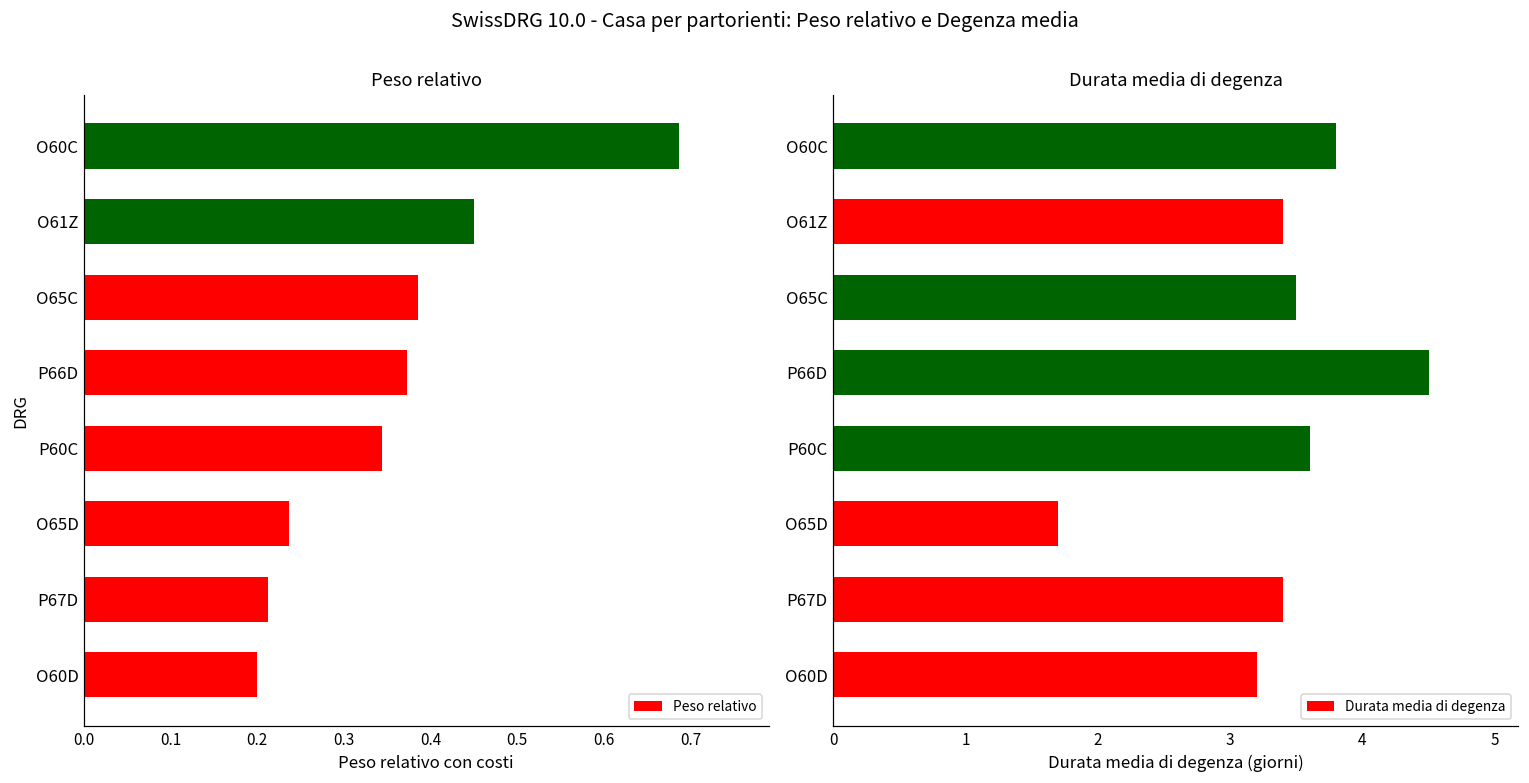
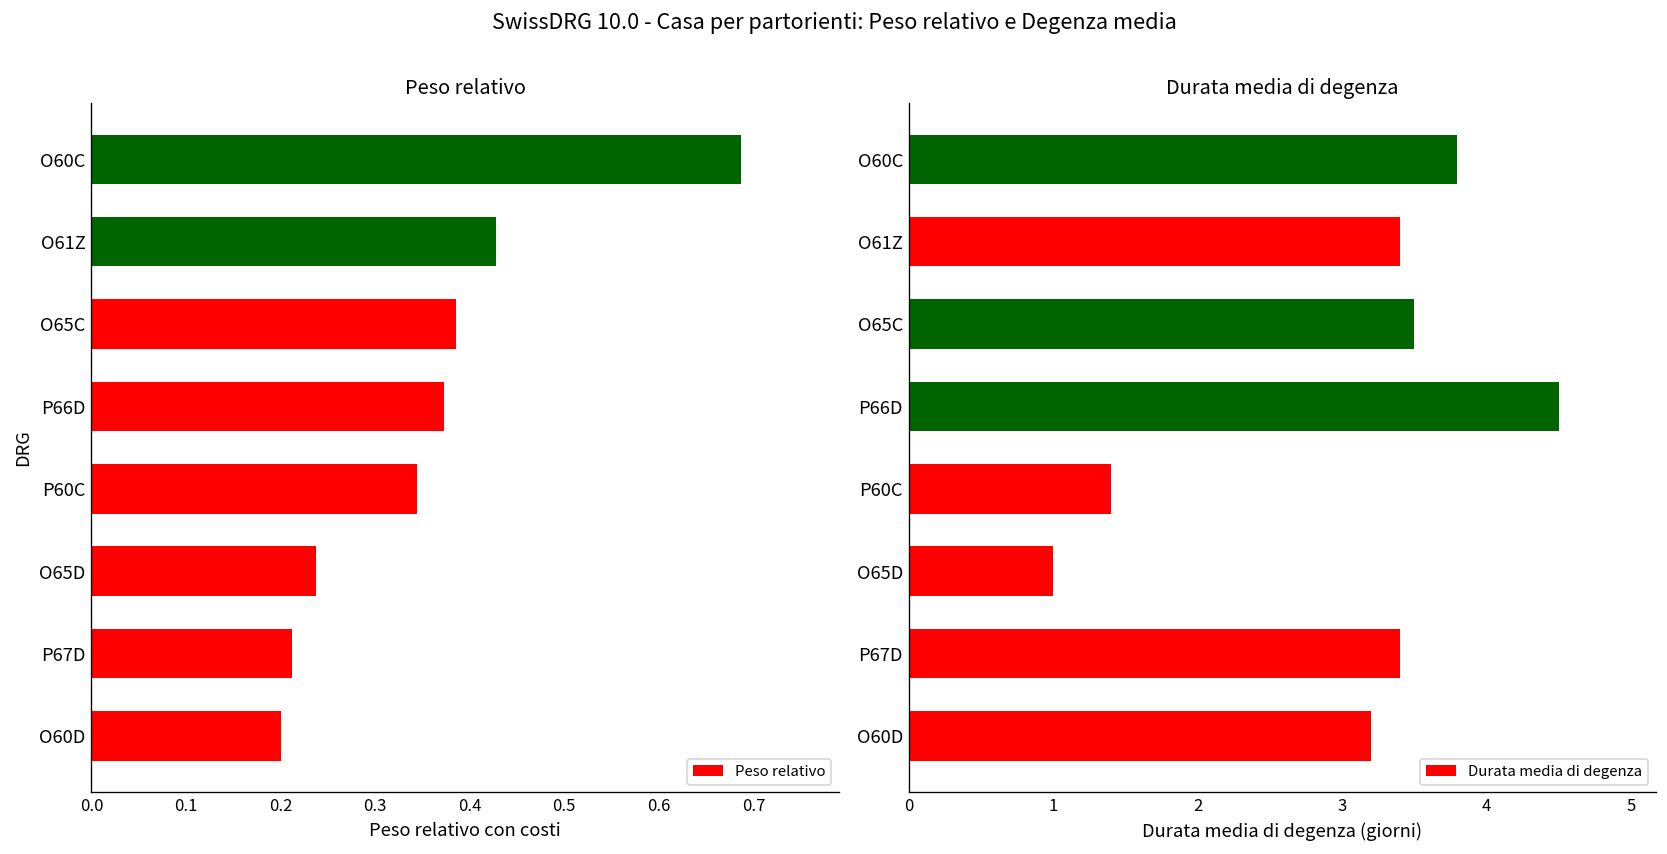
  {
    "Peso relativo": {
      "O60C": 0.69,
-     "O61Z": 0.45,
+     "O61Z": 0.43,
      "O65C": 0.39,
      "P66D": 0.37,
      "P60C": 0.34,
      "O65D": 0.24,
      "P67D": 0.21,
      "O60D": 0.20
    },
    "Durata media di degenza": {
      "O60C": 3.8,
      "O61Z": 3.4,
      "O65C": 3.5,
      "P66D": 4.5,
-     "P60C": 3.6,
-     "O65D": 1.7,
+     "P60C": 1.4,
+     "O65D": 1.0,
      "P67D": 3.4,
      "O60D": 3.2
    }
  }
